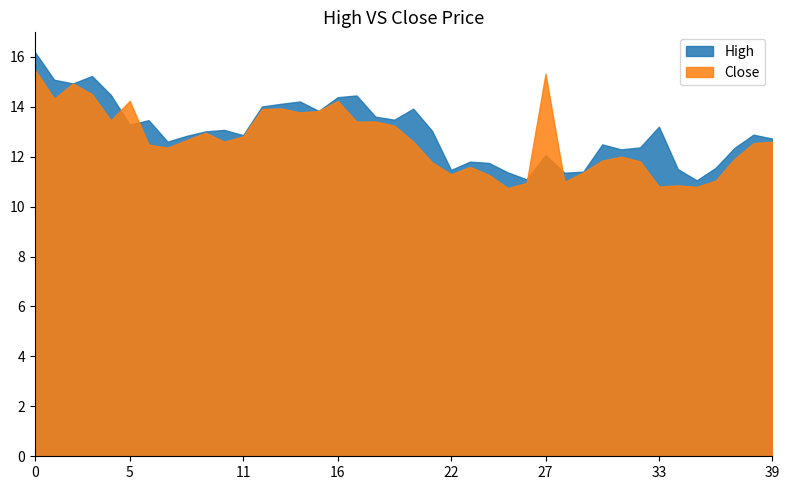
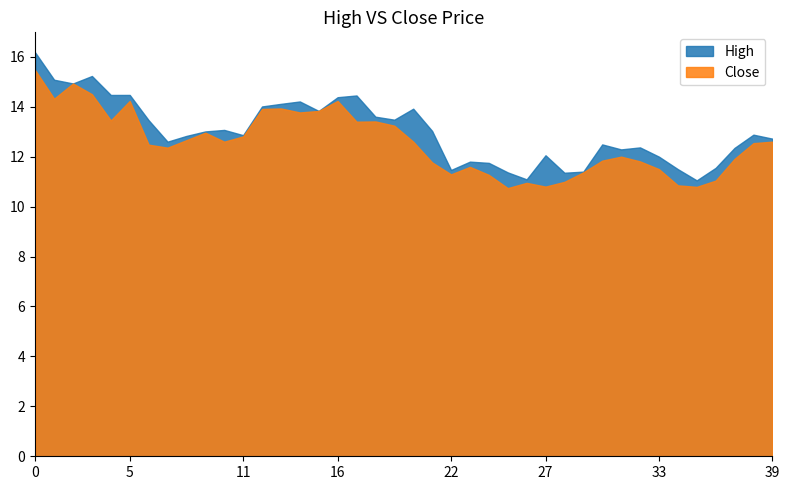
  {
    "High": {
      "0": 16.2,
-     "5": 13.3,
+     "5": 14.5,
      "16": 14.4,
      "22": 11.5,
      "27": 12.1,
-     "33": 13.2,
+     "33": 12.0,
      "39": 12.7
    },
    "Close": {
      "0": 15.5,
      "5": 14.2,
      "16": 14.2,
      "22": 11.3,
-     "27": 15.3,
-     "33": 10.8,
+     "27": 10.8,
+     "33": 11.5,
      "39": 12.6
    }
  }
